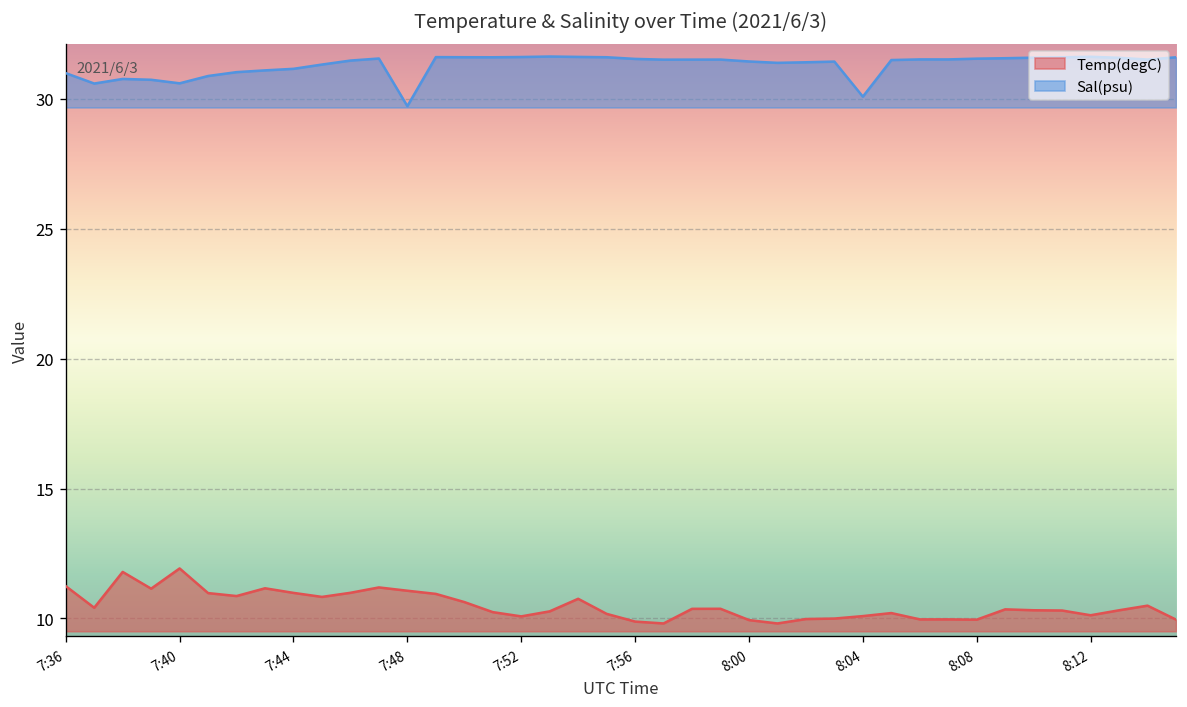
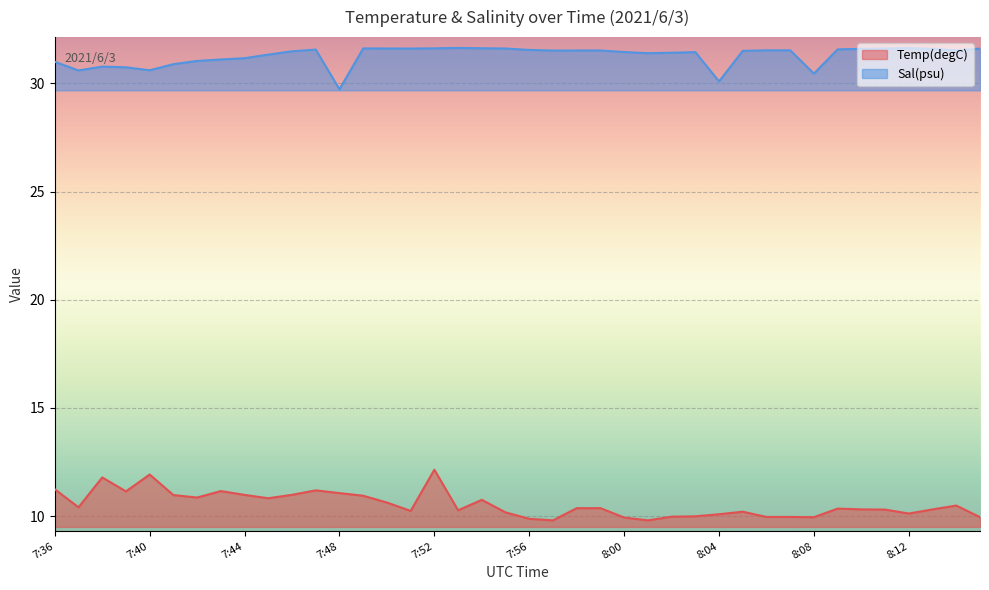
  {
    "Temp(degC)": {
      "7:36": 11.2,
      "7:40": 11.9,
      "7:44": 11.0,
      "7:48": 11.1,
-     "7:52": 10.1,
+     "7:52": 12.1,
      "7:56": 9.9,
      "8:00": 9.9,
      "8:04": 10.1,
      "8:08": 10.0,
      "8:12": 10.1
    },
    "Sal(psu)": {
      "7:36": 31.0,
      "7:40": 30.6,
      "7:44": 31.2,
      "7:48": 29.7,
      "7:52": 31.6,
      "7:56": 31.5,
      "8:00": 31.4,
      "8:04": 30.1,
-     "8:08": 31.6
+     "8:08": 30.4
    }
  }
